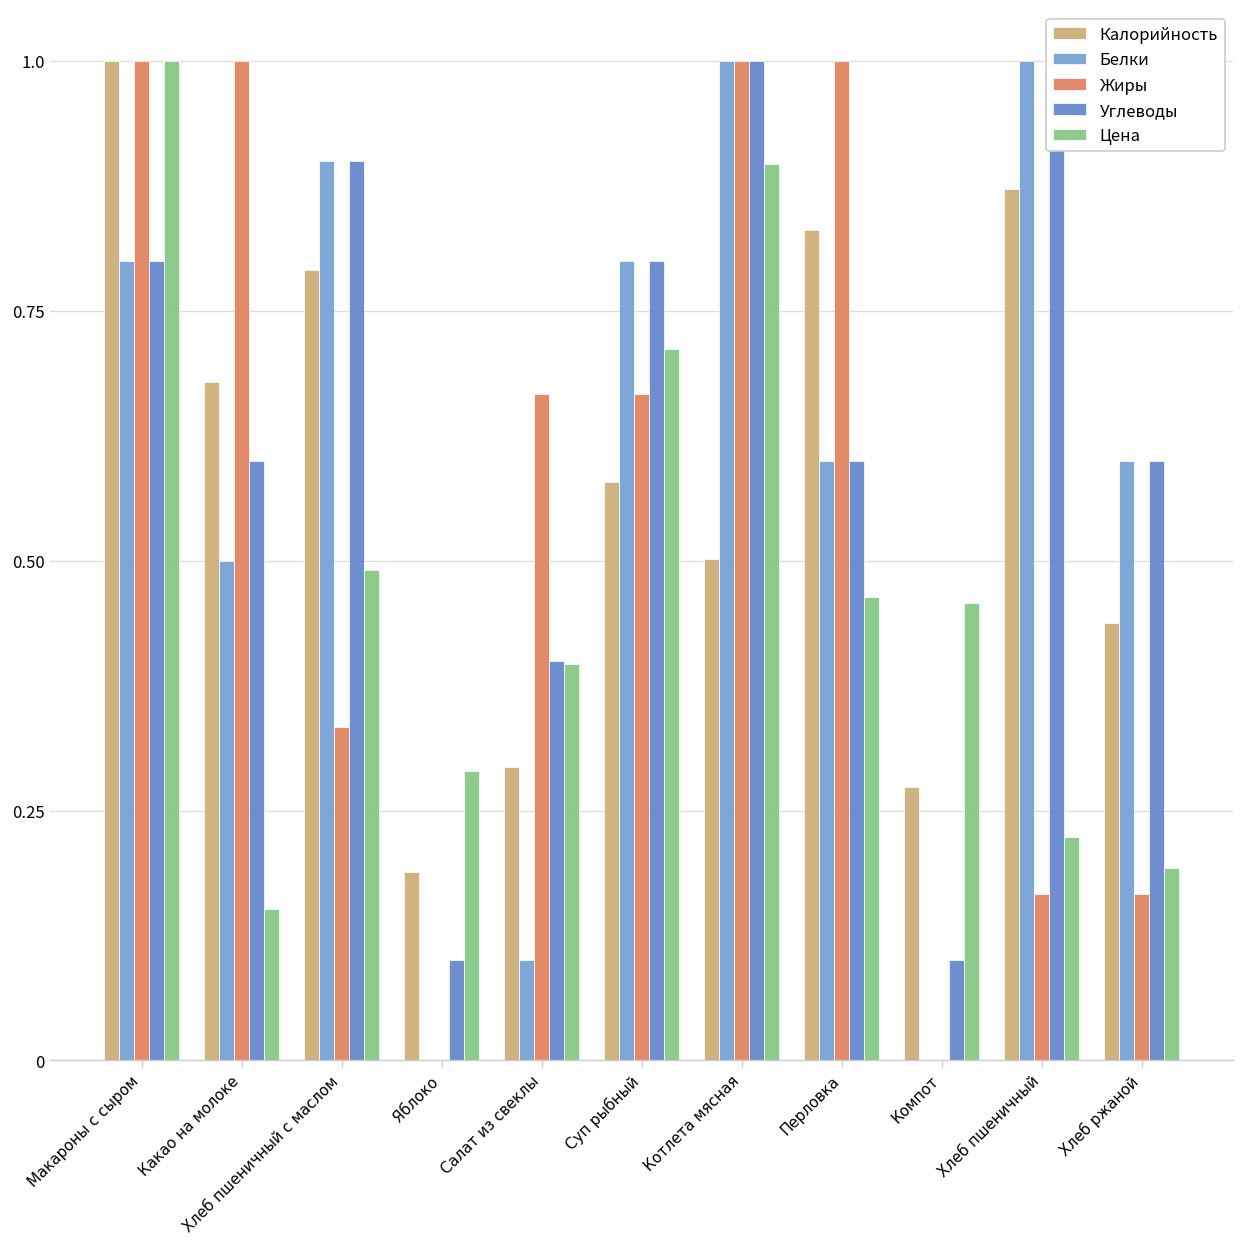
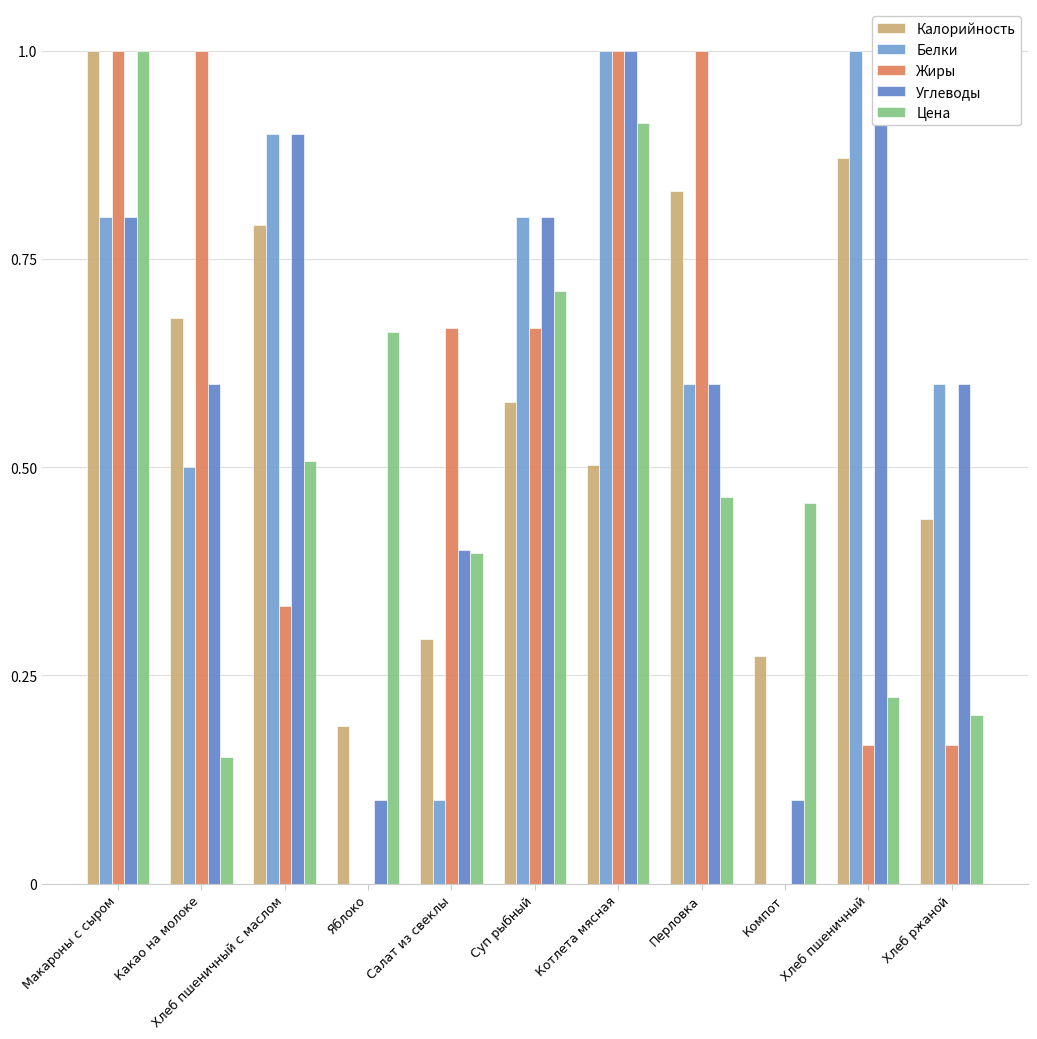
  {
    "Цена": {
      "Макароны с сыром": 1.00,
      "Какао на молоке": 0.15,
-     "Хлеб пшеничный с маслом": 0.49,
-     "Яблоко": 0.29,
+     "Хлеб пшеничный с маслом": 0.51,
+     "Яблоко": 0.66,
      "Салат из свеклы": 0.40,
      "Суп рыбный": 0.71,
-     "Котлета мясная": 0.90,
+     "Котлета мясная": 0.91,
      "Перловка": 0.46,
      "Компот": 0.46,
      "Хлеб пшеничный": 0.22,
-     "Хлеб ржаной": 0.19
+     "Хлеб ржаной": 0.20
    }
  }
